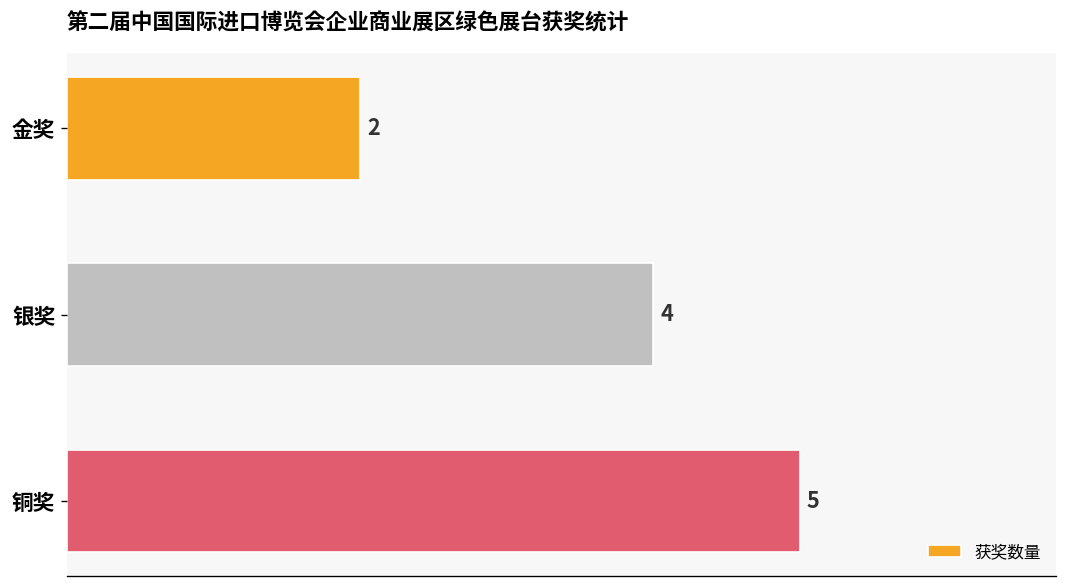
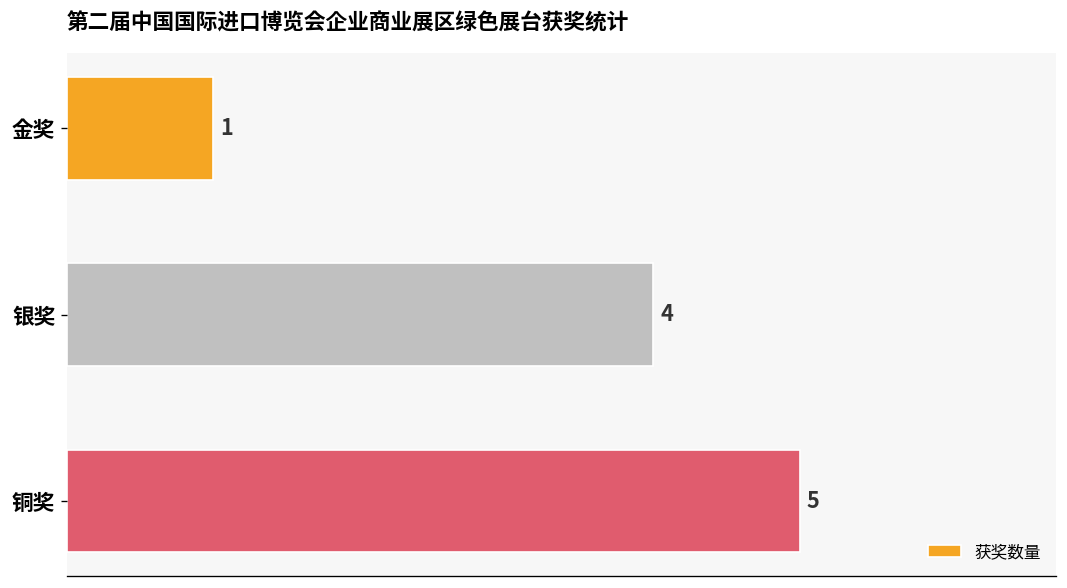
  {
-   "金奖": 2,
+   "金奖": 1,
    "银奖": 4,
    "铜奖": 5
  }
